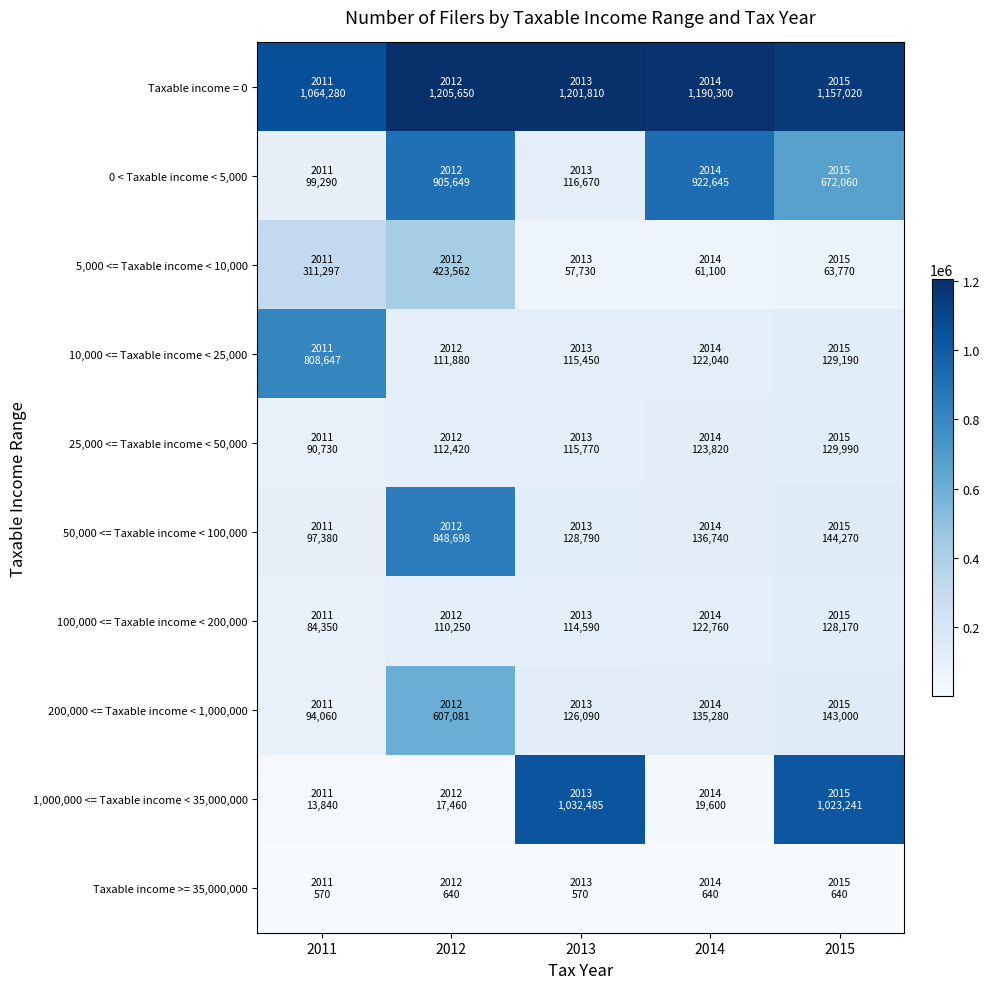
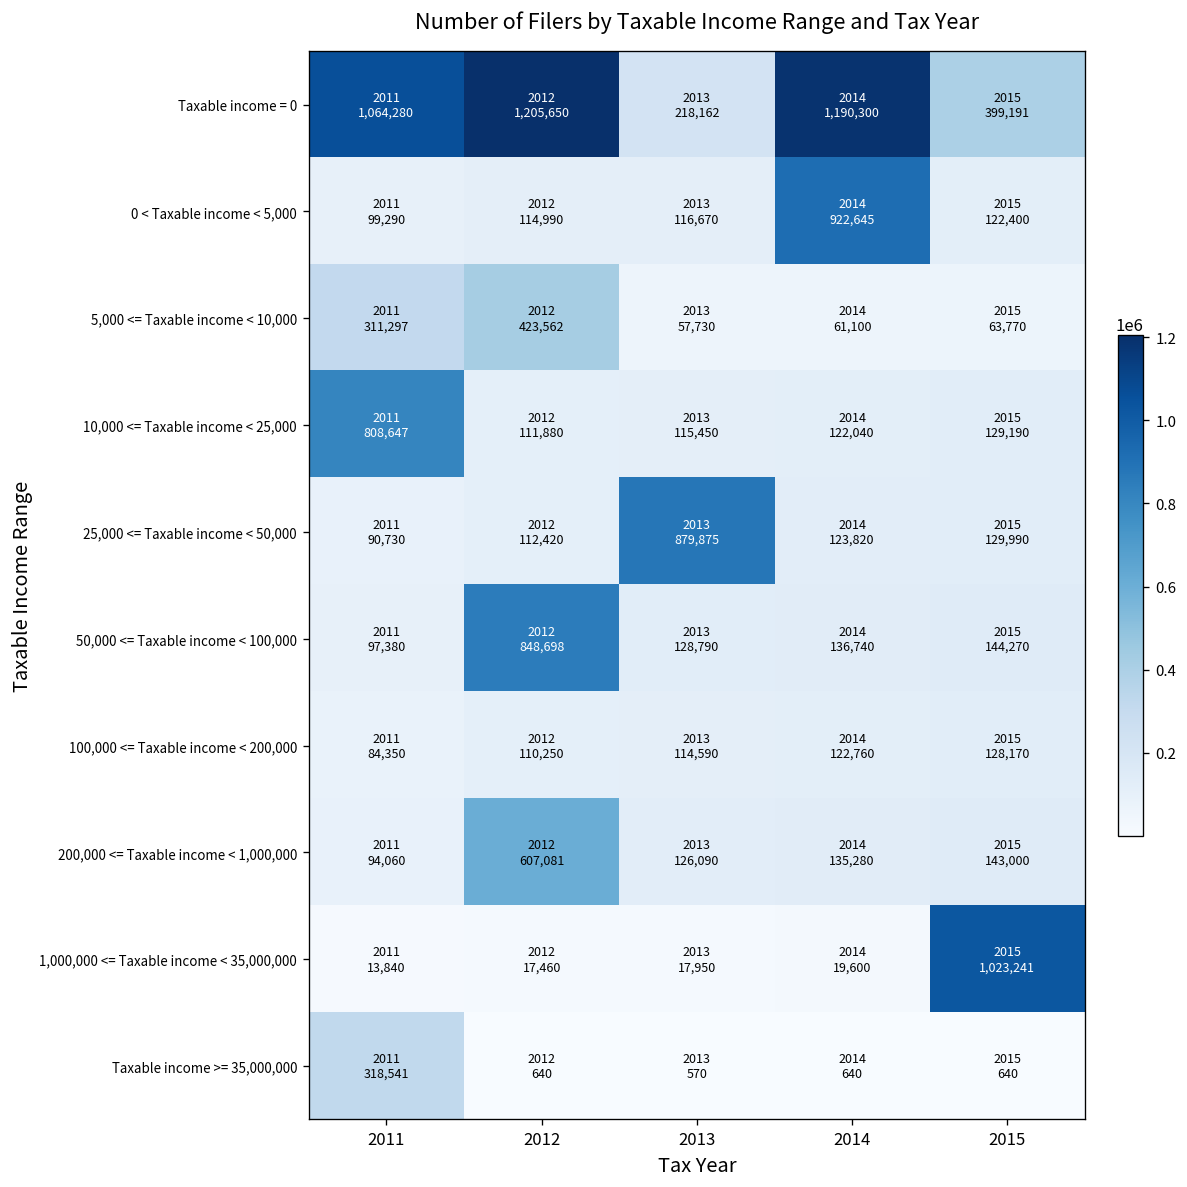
  {
    "Taxable income = 0": {
-     "2013": "1,201,810",
-     "2015": "1,157,020"
+     "2013": "218,162",
+     "2015": "399,191"
    },
    "0 < Taxable income < 5,000": {
-     "2012": "905,649",
-     "2015": "672,060"
+     "2012": "114,990",
+     "2015": "122,400"
    },
    "25,000 <= Taxable income < 50,000": {
-     "2013": "115,770"
+     "2013": "879,875"
    },
    "1,000,000 <= Taxable income < 35,000,000": {
-     "2013": "1,032,485"
+     "2013": "17,950"
    },
    "Taxable income >= 35,000,000": {
-     "2011": "570"
+     "2011": "318,541"
    }
  }
